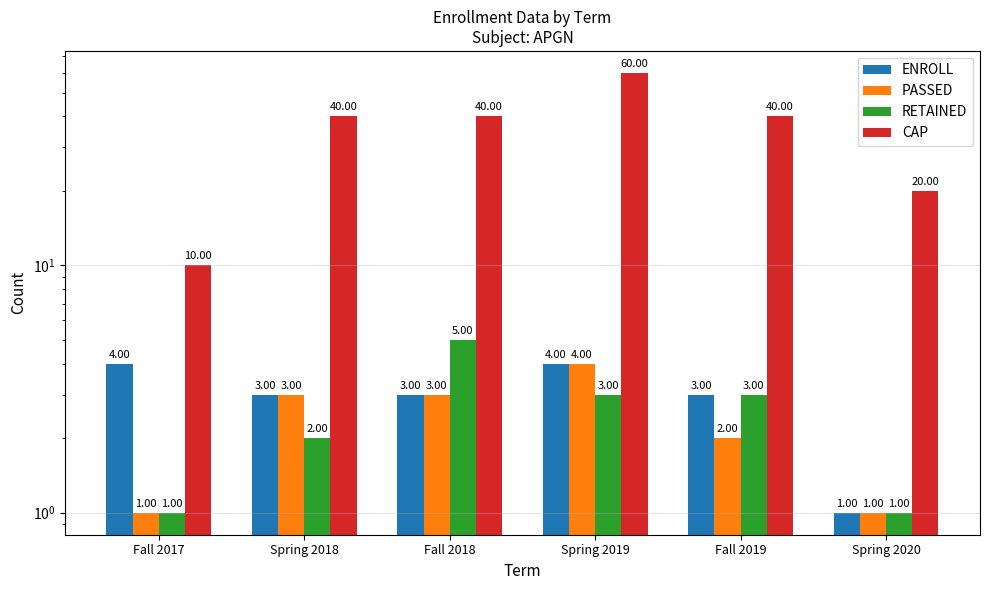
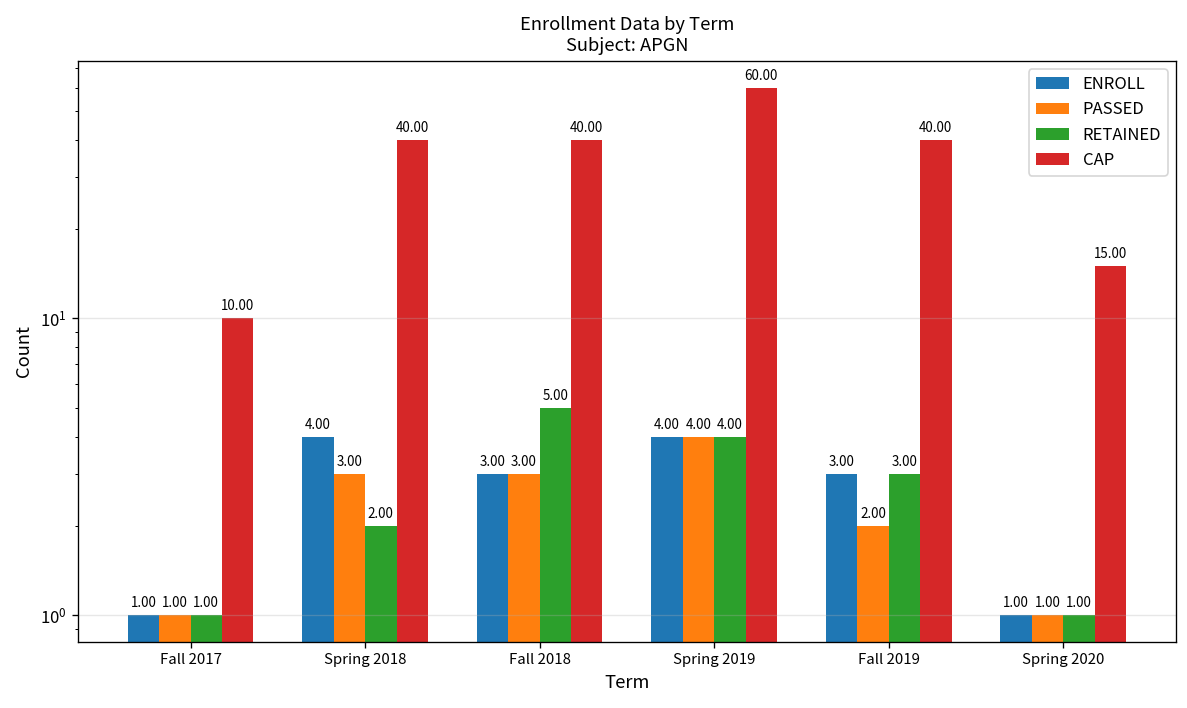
  {
    "ENROLL": {
-     "Fall 2017": 4.00,
-     "Spring 2018": 3.00,
+     "Fall 2017": 1.00,
+     "Spring 2018": 4.00,
      "Fall 2018": 3.00,
      "Spring 2019": 4.00,
      "Fall 2019": 3.00,
      "Spring 2020": 1.00
    },
    "PASSED": {
      "Fall 2017": 1.00,
      "Spring 2018": 3.00,
      "Fall 2018": 3.00,
      "Spring 2019": 4.00,
      "Fall 2019": 2.00,
      "Spring 2020": 1.00
    },
    "RETAINED": {
      "Fall 2017": 1.00,
      "Spring 2018": 2.00,
      "Fall 2018": 5.00,
-     "Spring 2019": 3.00,
+     "Spring 2019": 4.00,
      "Fall 2019": 3.00,
      "Spring 2020": 1.00
    },
    "CAP": {
      "Fall 2017": 10.00,
      "Spring 2018": 40.00,
      "Fall 2018": 40.00,
      "Spring 2019": 60.00,
      "Fall 2019": 40.00,
-     "Spring 2020": 20.00
+     "Spring 2020": 15.00
    }
  }
